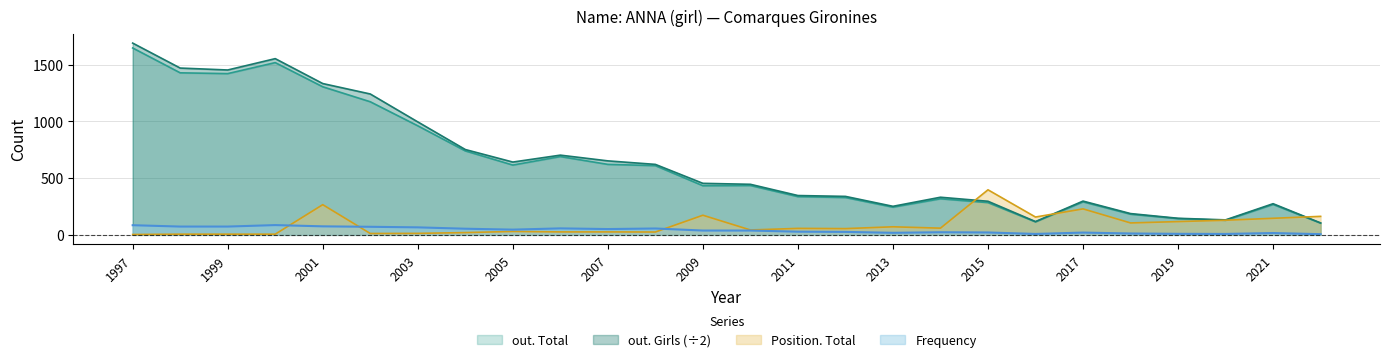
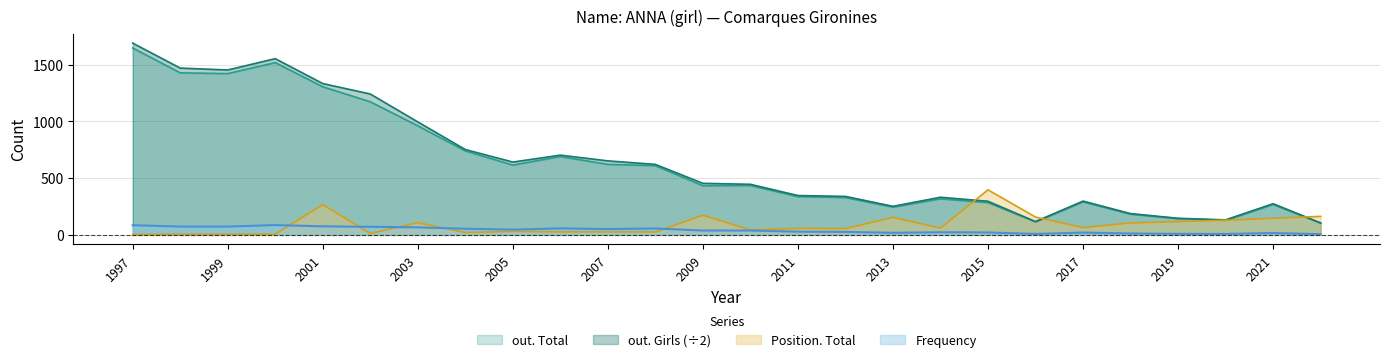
  {
    "Position. Total": {
      "1997": 0,
      "1999": 10,
      "2001": 270,
-     "2003": 10,
+     "2003": 110,
      "2007": 30,
      "2009": 170,
      "2011": 60,
-     "2013": 70,
+     "2013": 150,
      "2015": 400,
-     "2017": 230,
+     "2017": 60,
      "2019": 120,
      "2021": 150
    }
  }
